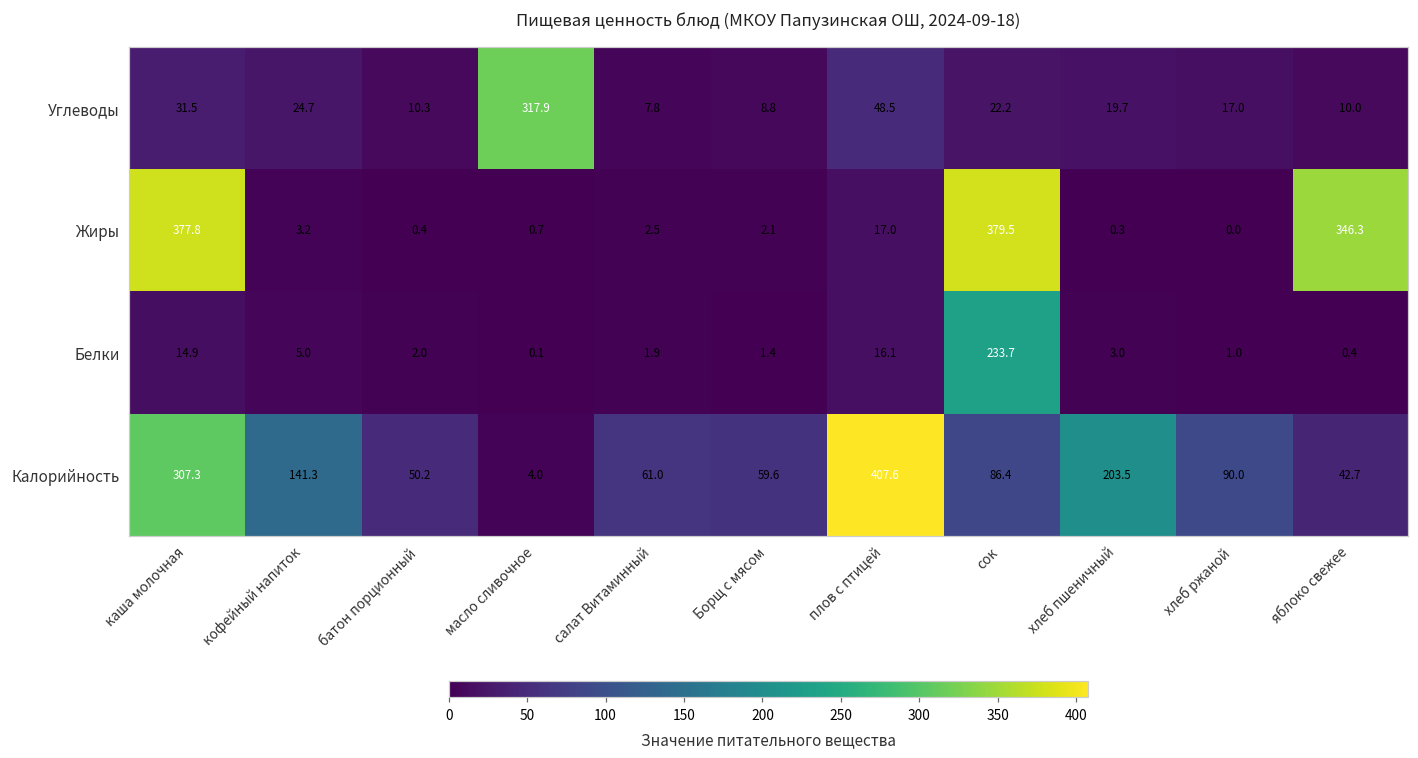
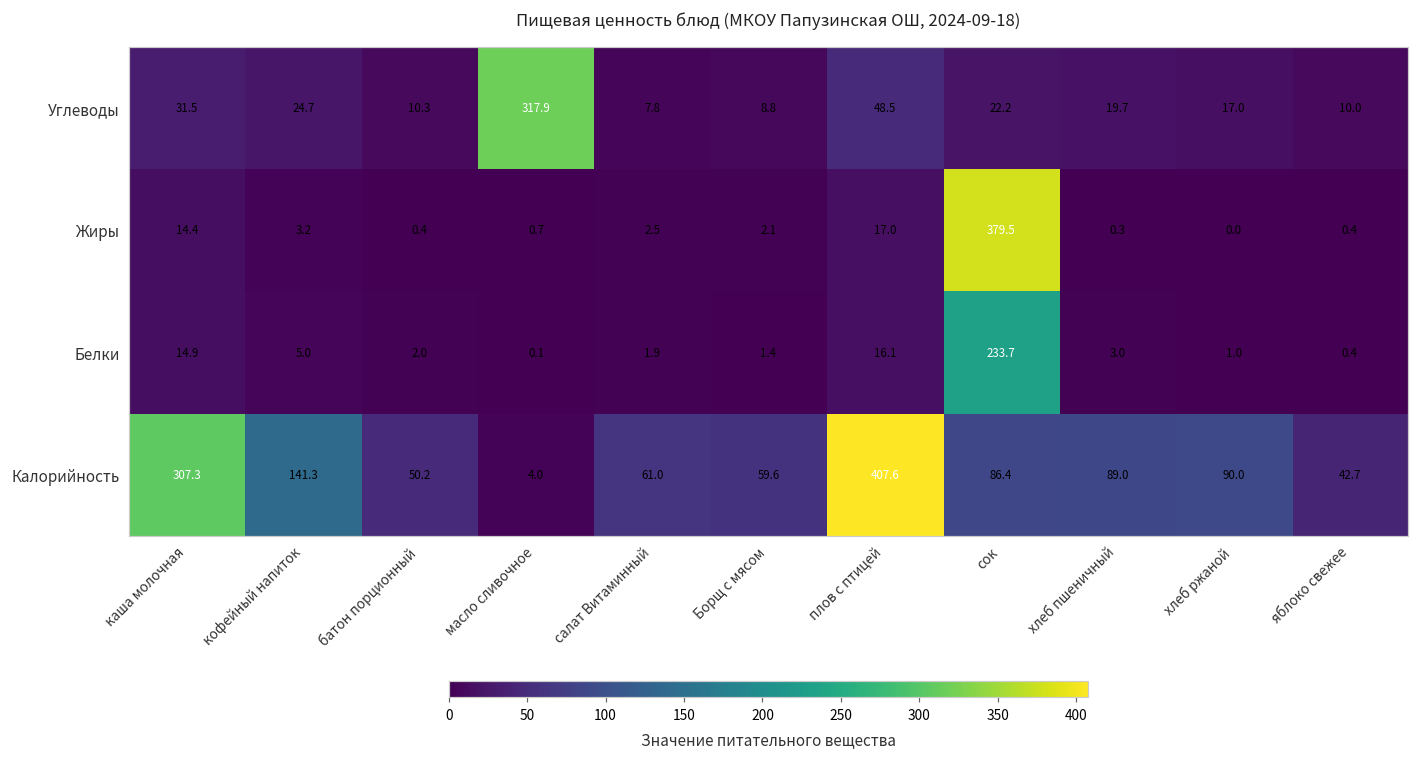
  {
    "Углеводы": {
      "каша молочная": 31.5,
      "кофейный напиток": 24.7,
      "батон порционный": 10.3,
      "масло сливочное": 317.9,
      "салат Витаминный": 7.8,
      "Борщ с мясом": 8.8,
      "плов с птицей": 48.5,
      "сок": 22.2,
      "хлеб пшеничный": 19.7,
      "хлеб ржаной": 17.0,
      "яблоко свежее": 10.0
    },
    "Жиры": {
-     "каша молочная": 377.8,
+     "каша молочная": 14.4,
      "кофейный напиток": 3.2,
      "батон порционный": 0.4,
      "масло сливочное": 0.7,
      "салат Витаминный": 2.5,
      "Борщ с мясом": 2.1,
      "плов с птицей": 17.0,
      "сок": 379.5,
      "хлеб пшеничный": 0.3,
      "хлеб ржаной": 0.0,
-     "яблоко свежее": 346.3
+     "яблоко свежее": 0.4
    },
    "Белки": {
      "каша молочная": 14.9,
      "кофейный напиток": 5.0,
      "батон порционный": 2.0,
      "масло сливочное": 0.1,
      "салат Витаминный": 1.9,
      "Борщ с мясом": 1.4,
      "плов с птицей": 16.1,
      "сок": 233.7,
      "хлеб пшеничный": 3.0,
      "хлеб ржаной": 1.0,
      "яблоко свежее": 0.4
    },
    "Калорийность": {
      "каша молочная": 307.3,
      "кофейный напиток": 141.3,
      "батон порционный": 50.2,
      "масло сливочное": 4.0,
      "салат Витаминный": 61.0,
      "Борщ с мясом": 59.6,
      "плов с птицей": 407.6,
      "сок": 86.4,
-     "хлеб пшеничный": 203.5,
+     "хлеб пшеничный": 89.0,
      "хлеб ржаной": 90.0,
      "яблоко свежее": 42.7
    }
  }
